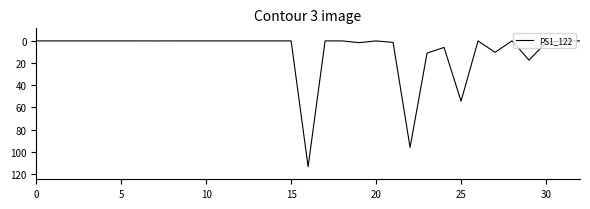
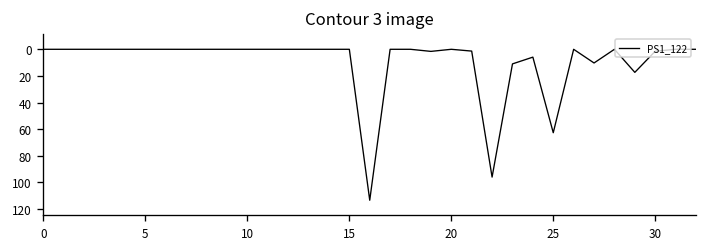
  {
    "0": 0,
    "5": 0,
    "10": 0,
    "15": 0,
    "20": 0,
-   "25": 54
+   "25": 63
  }
